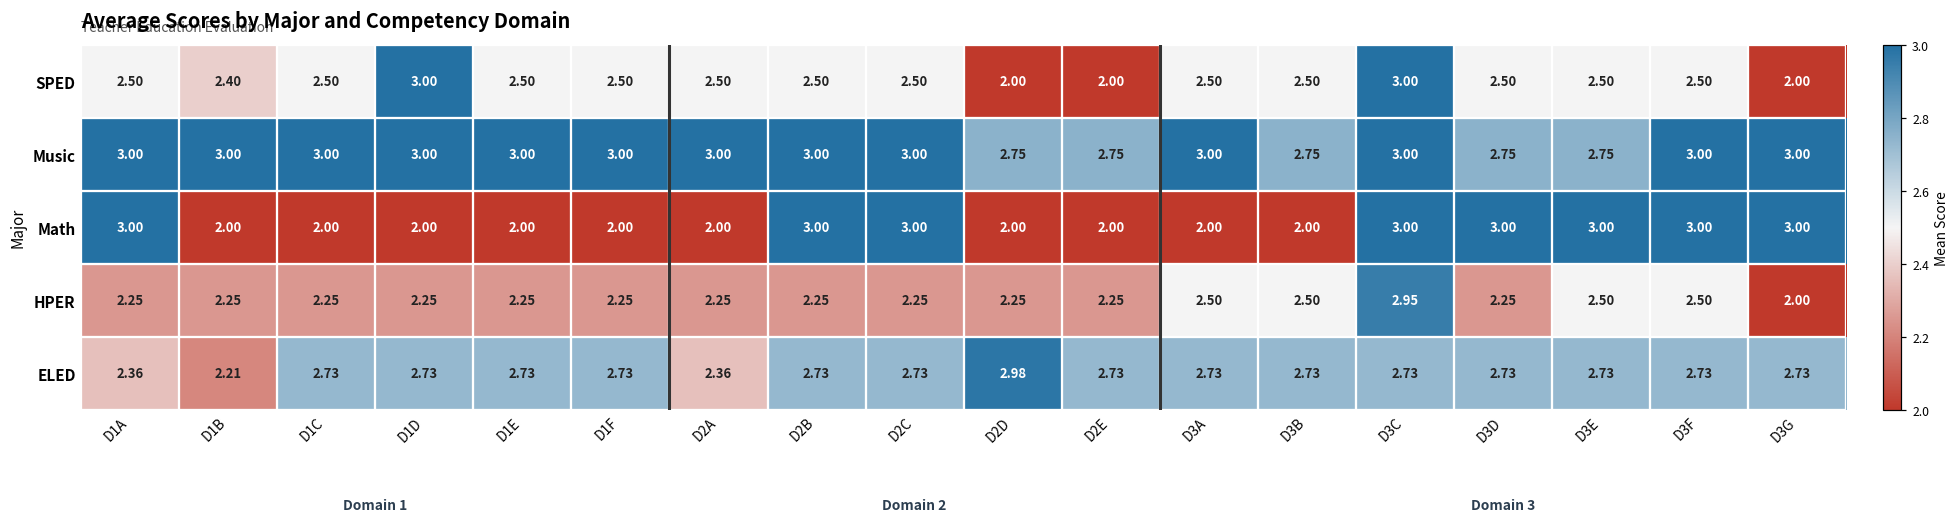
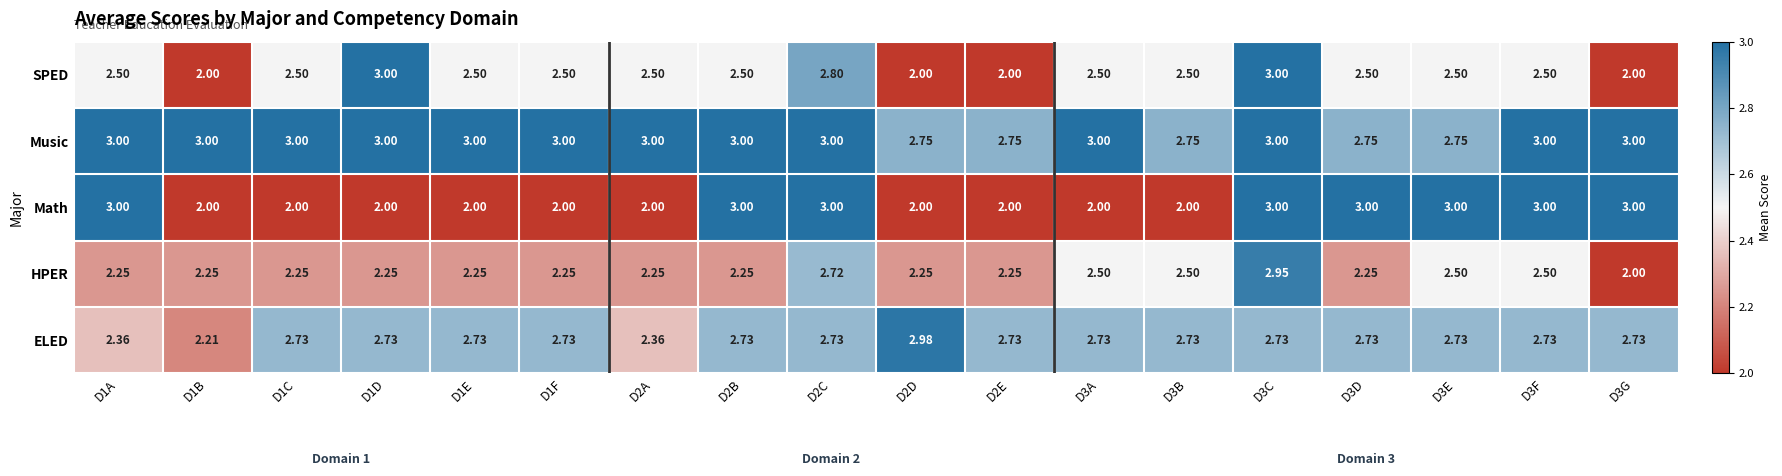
  {
    "SPED": {
      "D1A": 2.50,
-     "D1B": 2.40,
+     "D1B": 2.00,
      "D1C": 2.50,
      "D1D": 3.00,
      "D1E": 2.50,
      "D1F": 2.50,
      "D2A": 2.50,
      "D2B": 2.50,
-     "D2C": 2.50,
+     "D2C": 2.80,
      "D2D": 2.00,
      "D2E": 2.00,
      "D3A": 2.50,
      "D3B": 2.50,
      "D3C": 3.00,
      "D3D": 2.50,
      "D3E": 2.50,
      "D3F": 2.50,
      "D3G": 2.00
    },
    "Music": {
      "D1A": 3.00,
      "D1B": 3.00,
      "D1C": 3.00,
      "D1D": 3.00,
      "D1E": 3.00,
      "D1F": 3.00,
      "D2A": 3.00,
      "D2B": 3.00,
      "D2C": 3.00,
      "D2D": 2.75,
      "D2E": 2.75,
      "D3A": 3.00,
      "D3B": 2.75,
      "D3C": 3.00,
      "D3D": 2.75,
      "D3E": 2.75,
      "D3F": 3.00,
      "D3G": 3.00
    },
    "Math": {
      "D1A": 3.00,
      "D1B": 2.00,
      "D1C": 2.00,
      "D1D": 2.00,
      "D1E": 2.00,
      "D1F": 2.00,
      "D2A": 2.00,
      "D2B": 3.00,
      "D2C": 3.00,
      "D2D": 2.00,
      "D2E": 2.00,
      "D3A": 2.00,
      "D3B": 2.00,
      "D3C": 3.00,
      "D3D": 3.00,
      "D3E": 3.00,
      "D3F": 3.00,
      "D3G": 3.00
    },
    "HPER": {
      "D1A": 2.25,
      "D1B": 2.25,
      "D1C": 2.25,
      "D1D": 2.25,
      "D1E": 2.25,
      "D1F": 2.25,
      "D2A": 2.25,
      "D2B": 2.25,
-     "D2C": 2.25,
+     "D2C": 2.72,
      "D2D": 2.25,
      "D2E": 2.25,
      "D3A": 2.50,
      "D3B": 2.50,
      "D3C": 2.95,
      "D3D": 2.25,
      "D3E": 2.50,
      "D3F": 2.50,
      "D3G": 2.00
    },
    "ELED": {
      "D1A": 2.36,
      "D1B": 2.21,
      "D1C": 2.73,
      "D1D": 2.73,
      "D1E": 2.73,
      "D1F": 2.73,
      "D2A": 2.36,
      "D2B": 2.73,
      "D2C": 2.73,
      "D2D": 2.98,
      "D2E": 2.73,
      "D3A": 2.73,
      "D3B": 2.73,
      "D3C": 2.73,
      "D3D": 2.73,
      "D3E": 2.73,
      "D3F": 2.73,
      "D3G": 2.73
    }
  }
